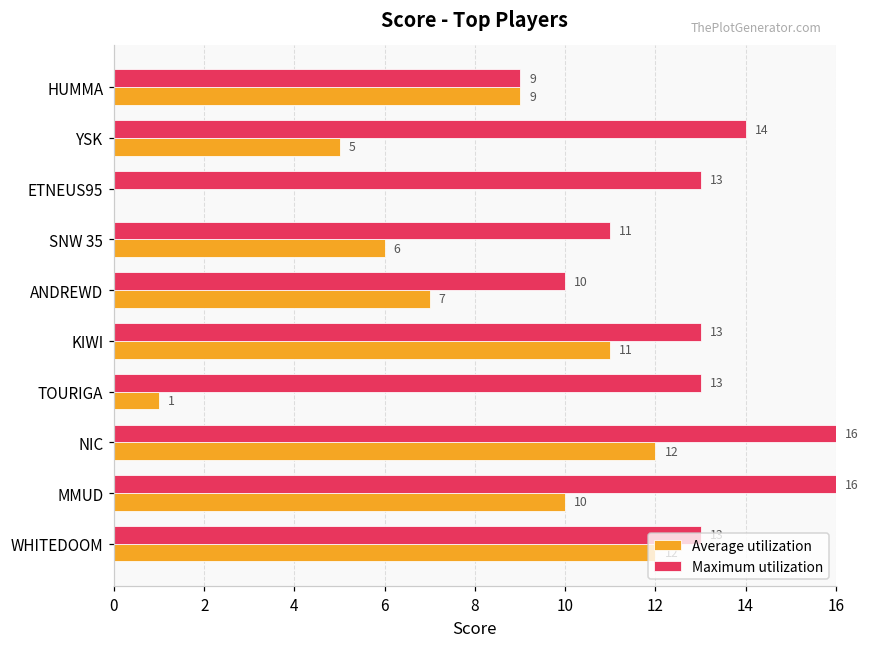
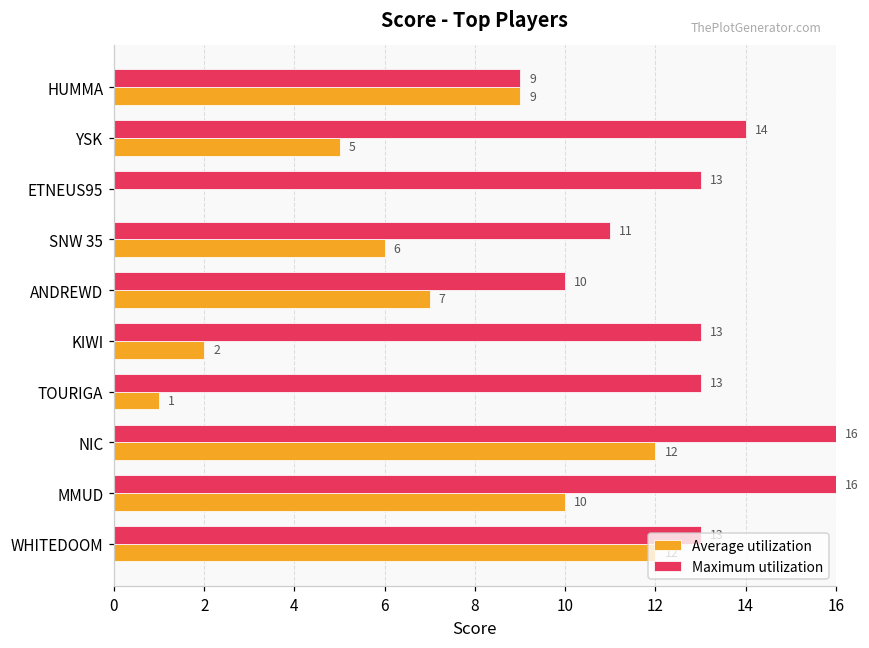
  {
    "Average utilization": {
      "HUMMA": 9,
      "YSK": 5,
      "SNW 35": 6,
      "ANDREWD": 7,
-     "KIWI": 11,
+     "KIWI": 2,
      "TOURIGA": 1,
      "NIC": 12,
      "MMUD": 10
    },
    "Maximum utilization": {
      "HUMMA": 9,
      "YSK": 14,
      "ETNEUS95": 13,
      "SNW 35": 11,
      "ANDREWD": 10,
      "KIWI": 13,
      "TOURIGA": 13,
      "NIC": 16,
      "MMUD": 16
    }
  }
